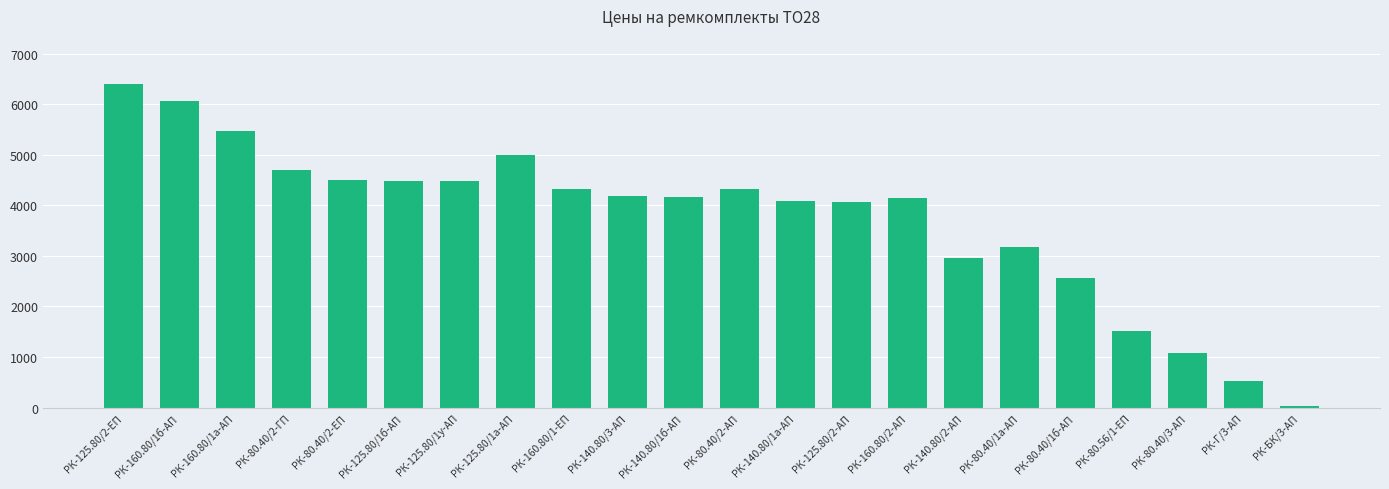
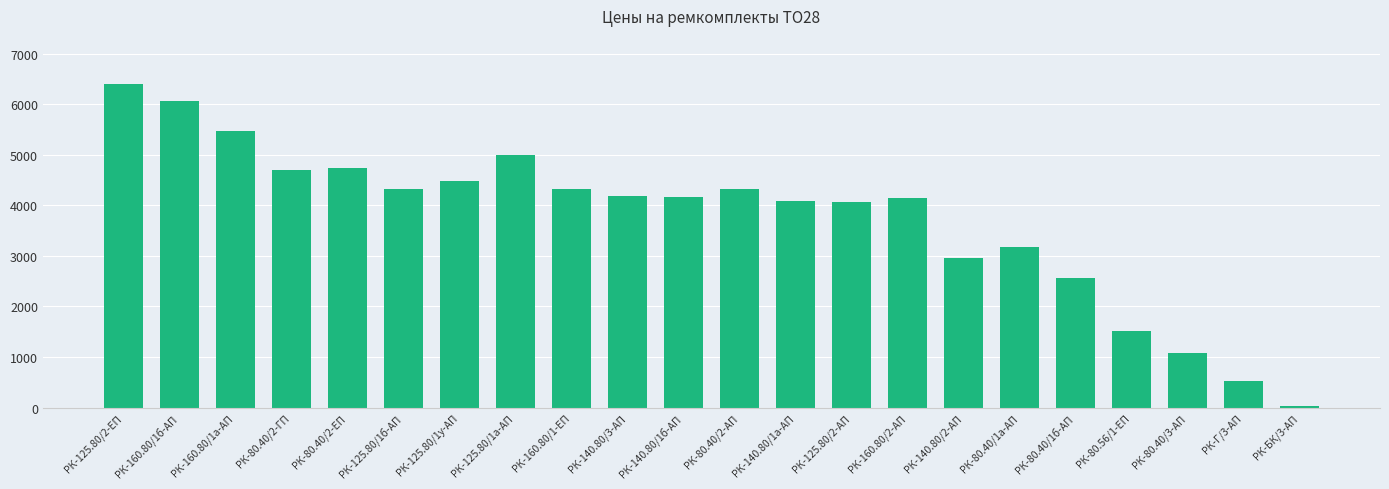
  {
    "РК-125.80/2-ЕП": 6400,
    "РК-160.80/1б-АП": 6100,
    "РК-160.80/1а-АП": 5500,
    "РК-80.40/2-ГП": 4700,
-   "РК-80.40/2-ЕП": 4500,
-   "РК-125.80/1б-АП": 4500,
+   "РК-80.40/2-ЕП": 4700,
+   "РК-125.80/1б-АП": 4300,
    "РК-125.80/1у-АП": 4500,
    "РК-125.80/1а-АП": 5000,
    "РК-160.80/1-ЕП": 4300,
    "РК-140.80/3-АП": 4200,
    "РК-140.80/1б-АП": 4200,
    "РК-80.40/2-АП": 4300,
    "РК-140.80/1а-АП": 4100,
    "РК-125.80/2-АП": 4100,
    "РК-160.80/2-АП": 4100,
    "РК-140.80/2-АП": 3000,
    "РК-80.40/1а-АП": 3200,
    "РК-80.40/1б-АП": 2600,
    "РК-80.56/1-ЕП": 1500,
    "РК-80.40/3-АП": 1100,
    "РК-Г/3-АП": 500
  }
